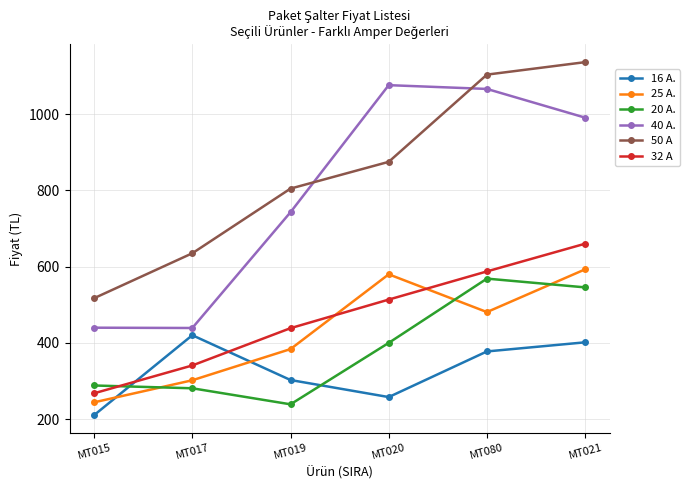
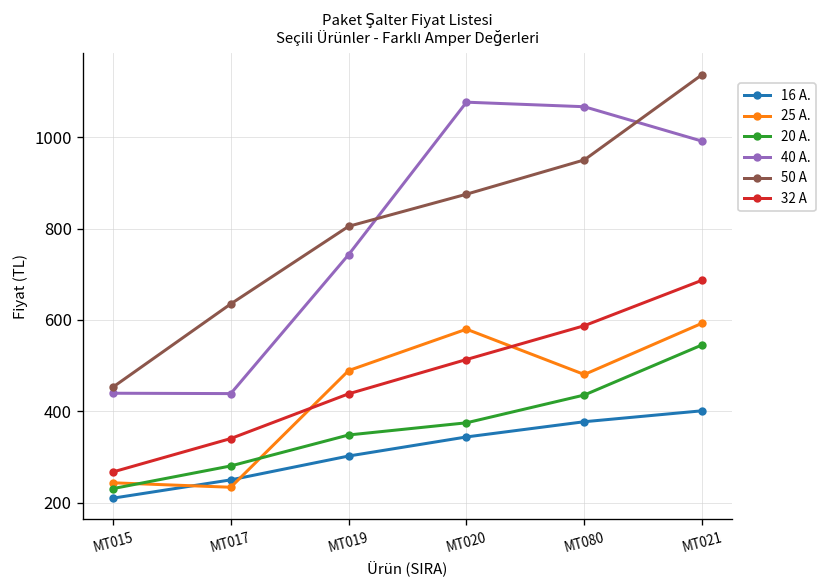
  {
    "16 A.": {
      "MT015": 210,
-     "MT017": 420,
+     "MT017": 250,
      "MT019": 300,
-     "MT020": 260,
+     "MT020": 340,
      "MT080": 380,
      "MT021": 400
    },
    "25 A.": {
      "MT015": 240,
-     "MT017": 300,
-     "MT019": 380,
+     "MT017": 230,
+     "MT019": 490,
      "MT020": 580,
      "MT080": 480,
      "MT021": 590
    },
    "20 A.": {
-     "MT015": 290,
+     "MT015": 230,
      "MT017": 280,
-     "MT019": 240,
-     "MT020": 400,
-     "MT080": 570,
+     "MT019": 350,
+     "MT020": 380,
+     "MT080": 440,
      "MT021": 550
    },
    "40 A.": {
      "MT015": 440,
      "MT017": 440,
      "MT019": 740,
      "MT020": 1080,
      "MT080": 1070,
      "MT021": 990
    },
    "50 A": {
-     "MT015": 520,
+     "MT015": 450,
      "MT017": 640,
      "MT019": 800,
      "MT020": 880,
-     "MT080": 1100,
+     "MT080": 950,
      "MT021": 1140
    },
    "32 A": {
      "MT015": 270,
      "MT017": 340,
      "MT019": 440,
      "MT020": 510,
      "MT080": 590,
-     "MT021": 660
+     "MT021": 690
    }
  }
